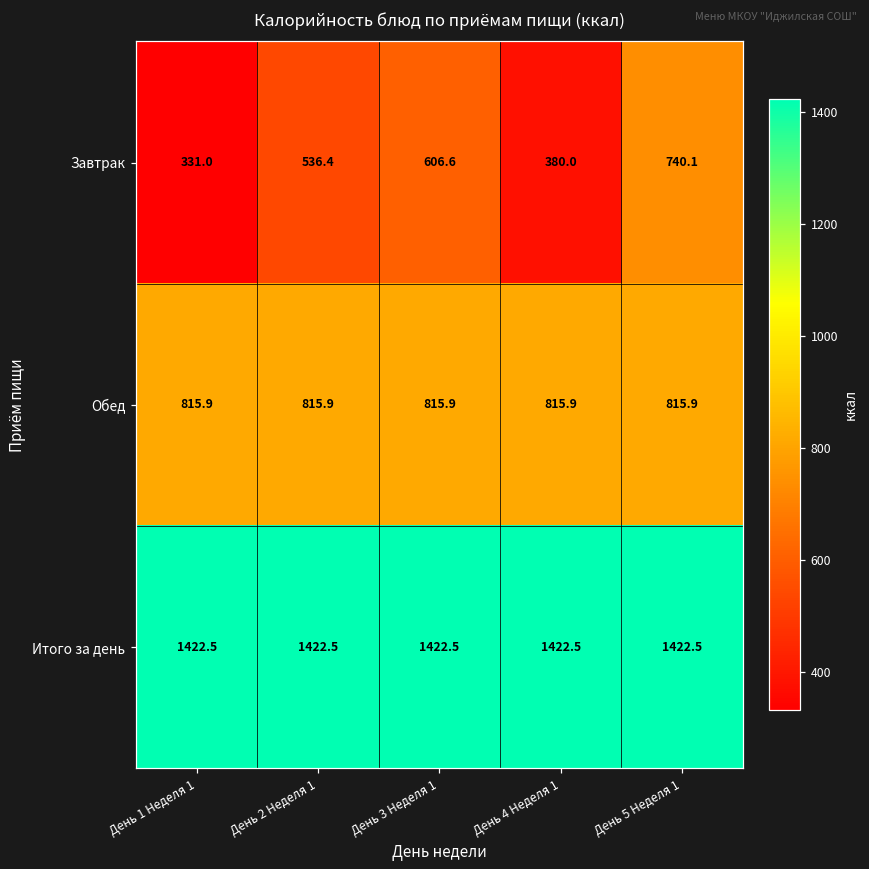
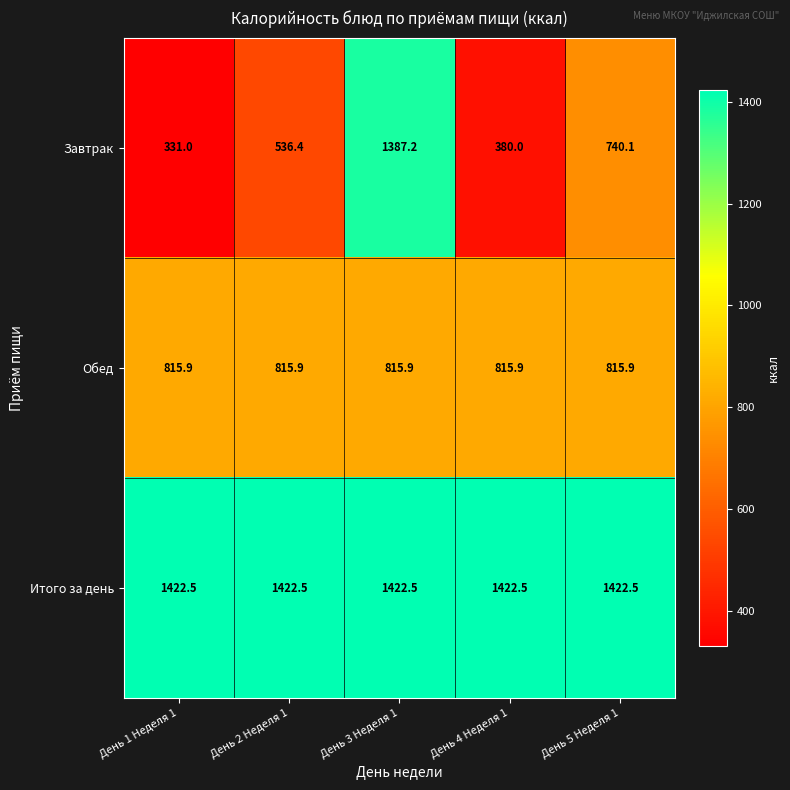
  {
    "Завтрак": {
      "День 1 Неделя 1": 331.0,
      "День 2 Неделя 1": 536.4,
-     "День 3 Неделя 1": 606.6,
+     "День 3 Неделя 1": 1387.2,
      "День 4 Неделя 1": 380.0,
      "День 5 Неделя 1": 740.1
    },
    "Обед": {
      "День 1 Неделя 1": 815.9,
      "День 2 Неделя 1": 815.9,
      "День 3 Неделя 1": 815.9,
      "День 4 Неделя 1": 815.9,
      "День 5 Неделя 1": 815.9
    },
    "Итого за день": {
      "День 1 Неделя 1": 1422.5,
      "День 2 Неделя 1": 1422.5,
      "День 3 Неделя 1": 1422.5,
      "День 4 Неделя 1": 1422.5,
      "День 5 Неделя 1": 1422.5
    }
  }
